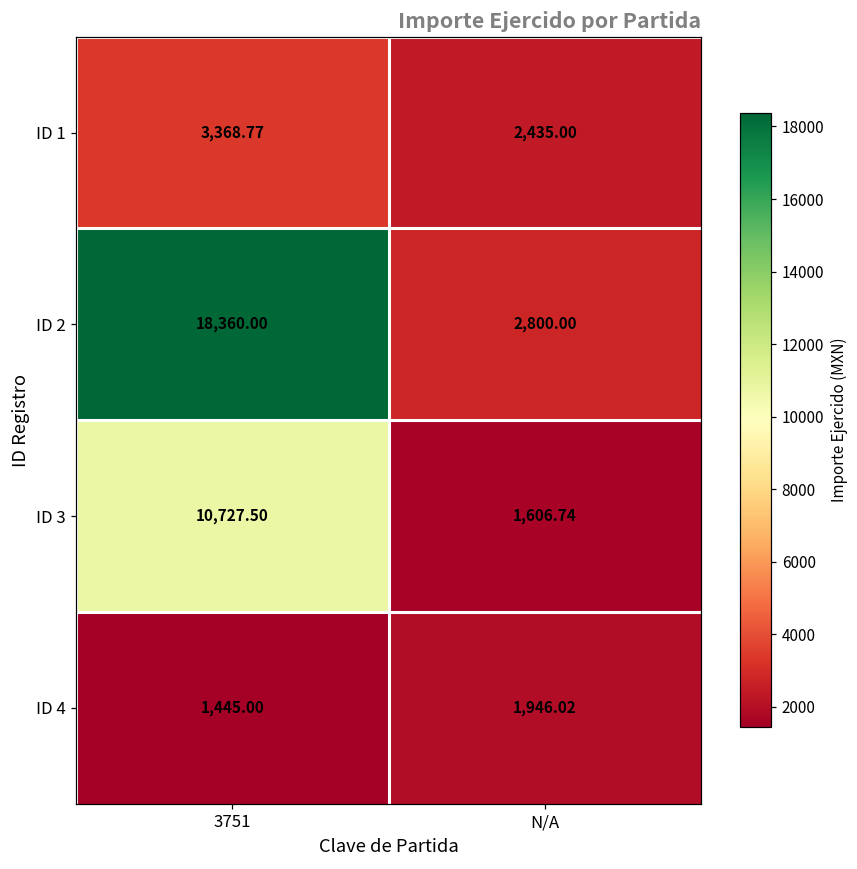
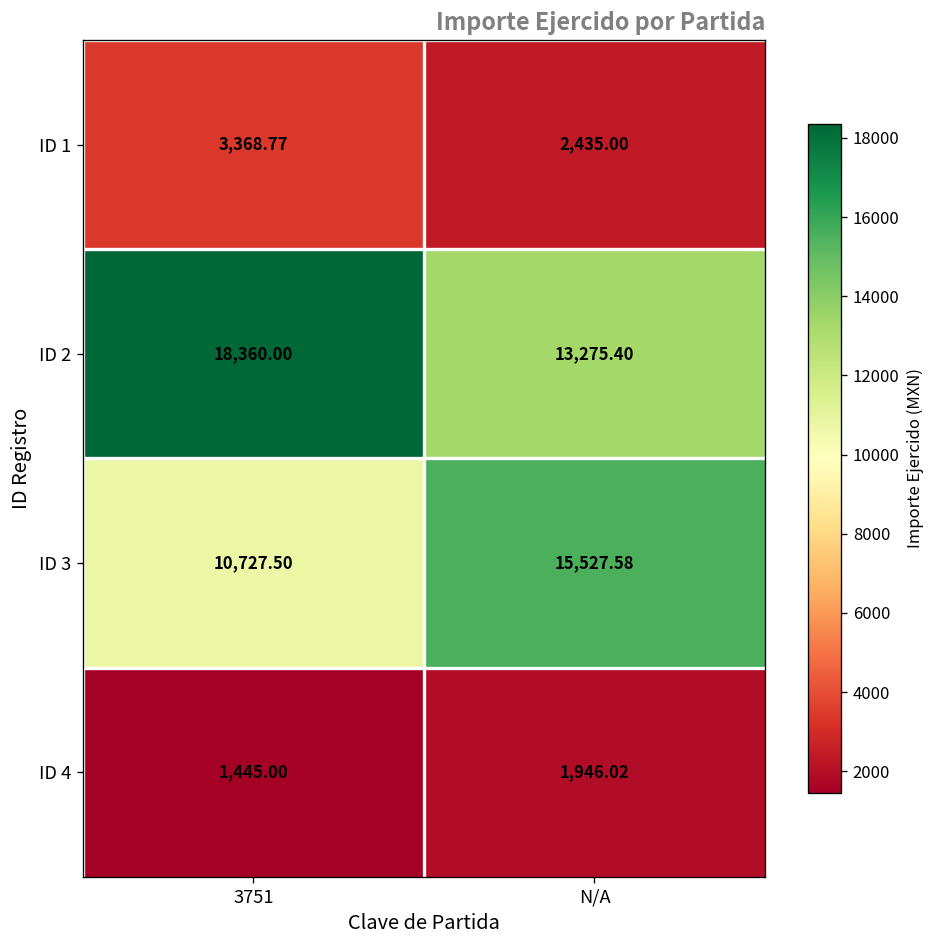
  {
    "ID 1": {
      "3751": "3,368.77",
      "N/A": "2,435.00"
    },
    "ID 2": {
      "3751": "18,360.00",
-     "N/A": "2,800.00"
+     "N/A": "13,275.40"
    },
    "ID 3": {
      "3751": "10,727.50",
-     "N/A": "1,606.74"
+     "N/A": "15,527.58"
    },
    "ID 4": {
      "3751": "1,445.00",
      "N/A": "1,946.02"
    }
  }
